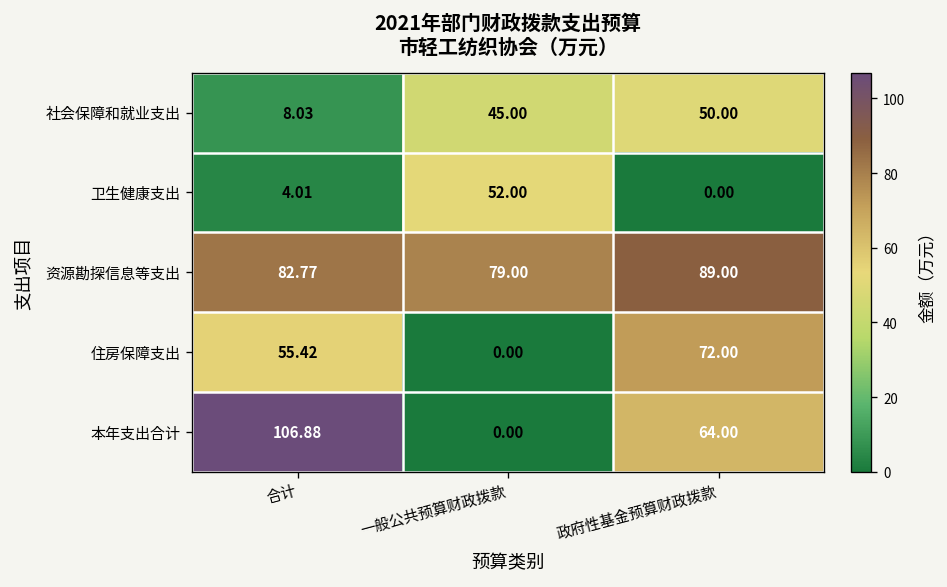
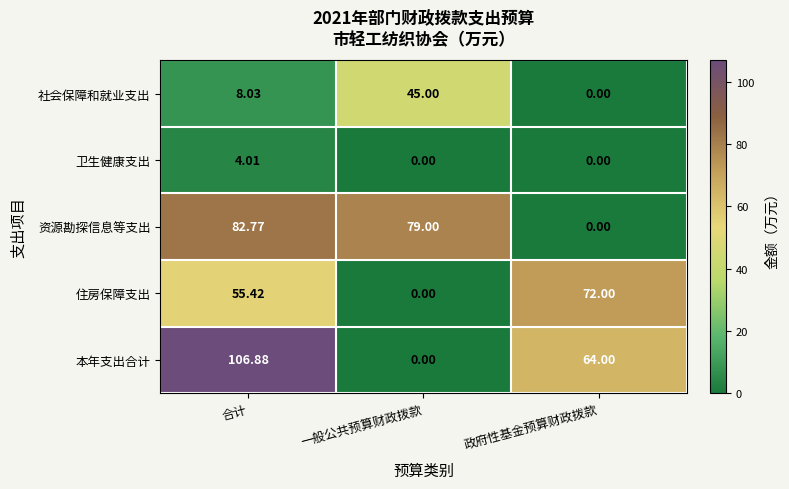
  {
    "社会保障和就业支出": {
      "合计": 8.03,
      "一般公共预算财政拨款": 45.00,
-     "政府性基金预算财政拨款": 50.00
+     "政府性基金预算财政拨款": 0.00
    },
    "卫生健康支出": {
      "合计": 4.01,
-     "一般公共预算财政拨款": 52.00,
+     "一般公共预算财政拨款": 0.00,
      "政府性基金预算财政拨款": 0.00
    },
    "资源勘探信息等支出": {
      "合计": 82.77,
      "一般公共预算财政拨款": 79.00,
-     "政府性基金预算财政拨款": 89.00
+     "政府性基金预算财政拨款": 0.00
    },
    "住房保障支出": {
      "合计": 55.42,
      "一般公共预算财政拨款": 0.00,
      "政府性基金预算财政拨款": 72.00
    },
    "本年支出合计": {
      "合计": 106.88,
      "一般公共预算财政拨款": 0.00,
      "政府性基金预算财政拨款": 64.00
    }
  }
